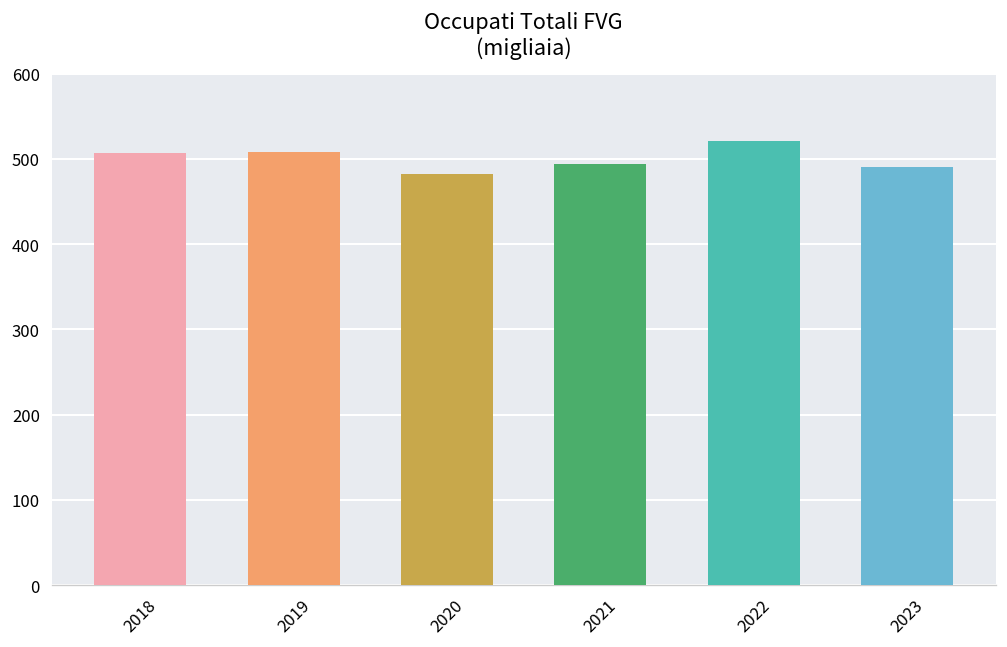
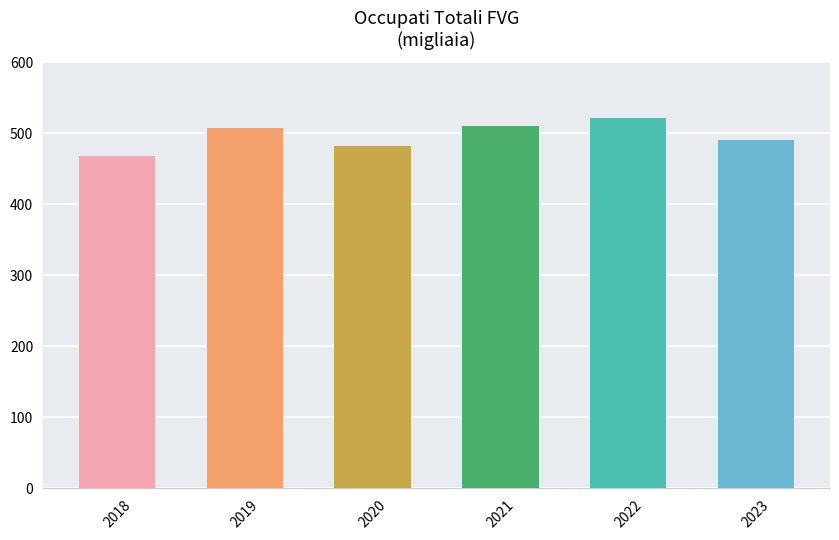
  {
-   "2018": 510,
+   "2018": 470,
    "2019": 510,
    "2020": 480,
-   "2021": 490,
+   "2021": 510,
    "2022": 520,
    "2023": 490
  }
